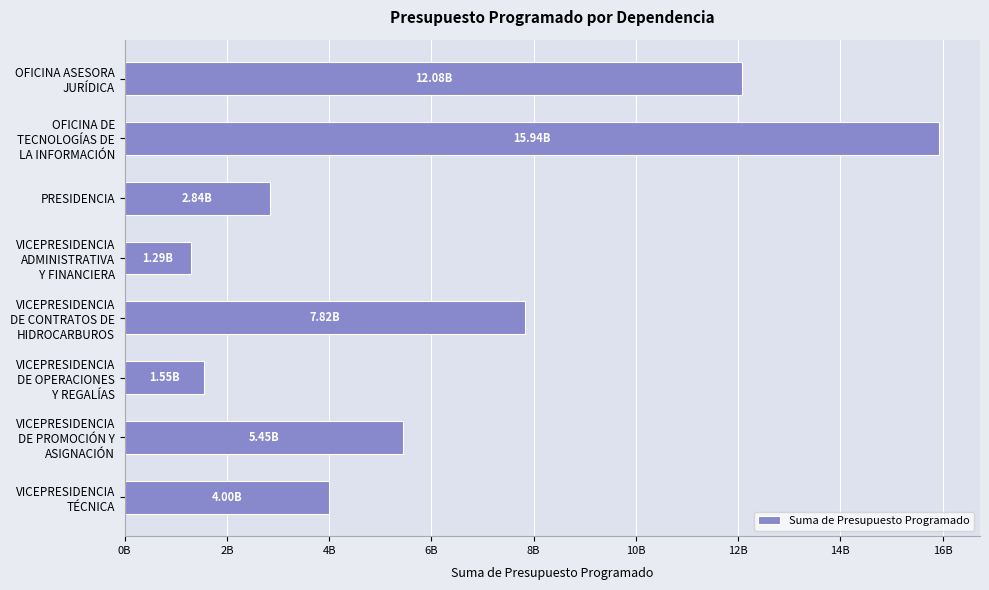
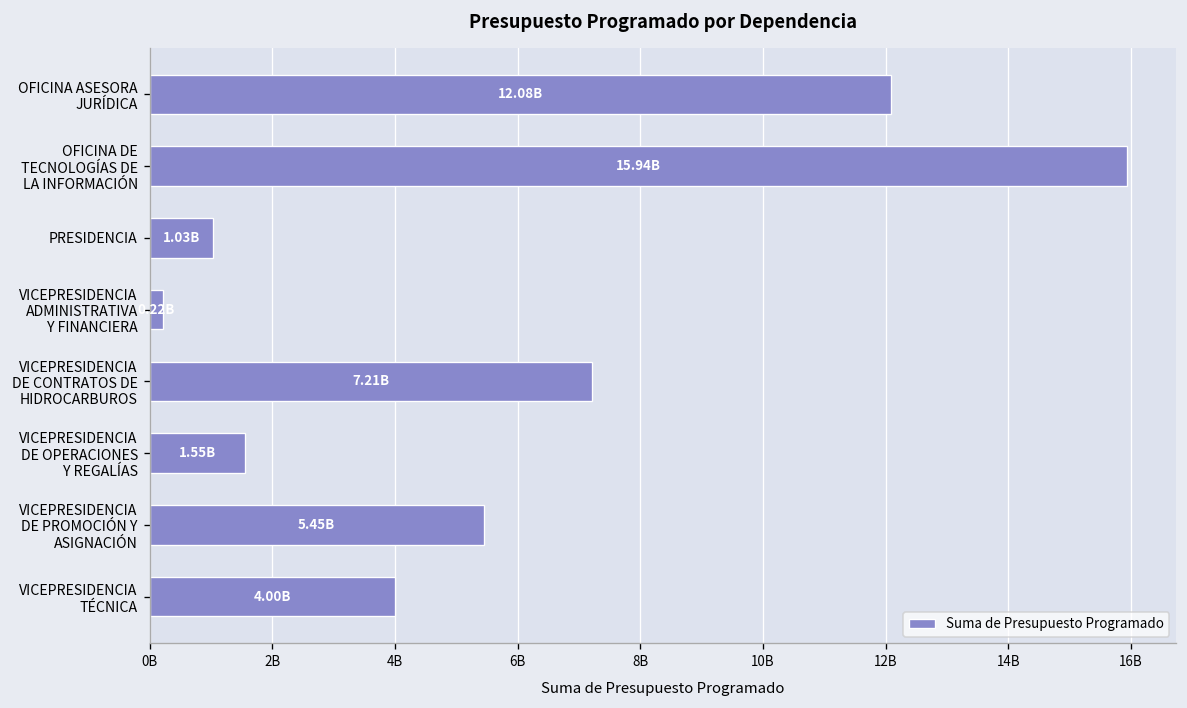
  {
    "OFICINA ASESORA JURÍDICA": "12.08B",
    "OFICINA DE TECNOLOGÍAS DE LA INFORMACIÓN": "15.94B",
-   "PRESIDENCIA": "2.84B",
-   "VICEPRESIDENCIA ADMINISTRATIVA Y FINANCIERA": "1300000000",
-   "VICEPRESIDENCIA DE CONTRATOS DE HIDROCARBUROS": "7.82B",
+   "PRESIDENCIA": "1.03B",
+   "VICEPRESIDENCIA ADMINISTRATIVA Y FINANCIERA": "200000000",
+   "VICEPRESIDENCIA DE CONTRATOS DE HIDROCARBUROS": "7.21B",
    "VICEPRESIDENCIA DE OPERACIONES Y REGALÍAS": "1.55B",
    "VICEPRESIDENCIA DE PROMOCIÓN Y ASIGNACIÓN": "5.45B",
    "VICEPRESIDENCIA TÉCNICA": "4.00B"
  }
